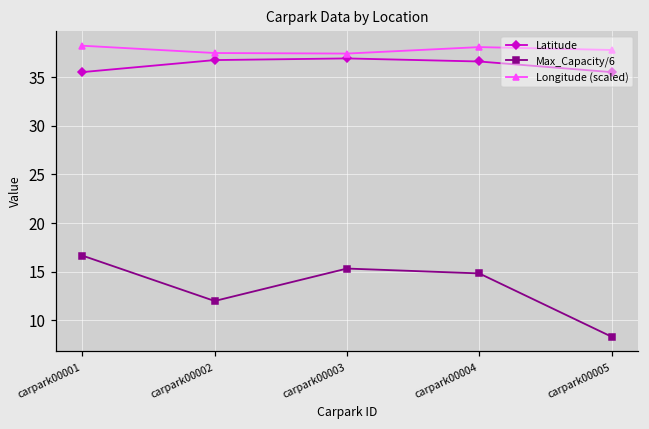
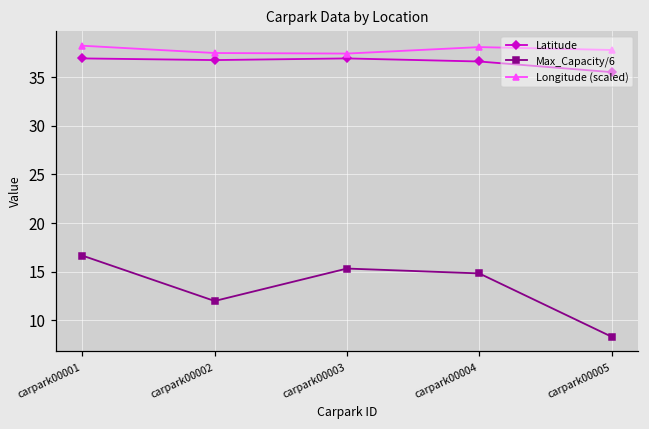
  {
    "Latitude": {
-     "carpark00001": 36,
+     "carpark00001": 37,
      "carpark00002": 37,
      "carpark00003": 37,
      "carpark00004": 37
    },
    "Max_Capacity/6": {
      "carpark00001": 17,
      "carpark00002": 12,
      "carpark00003": 15,
      "carpark00004": 15,
      "carpark00005": 8
    },
    "Longitude (scaled)": {
      "carpark00001": 38,
      "carpark00002": 37,
      "carpark00003": 37,
      "carpark00004": 38
    }
  }
